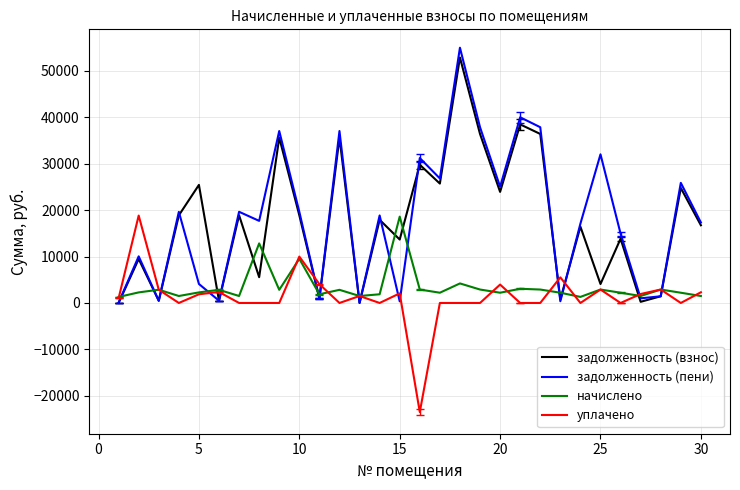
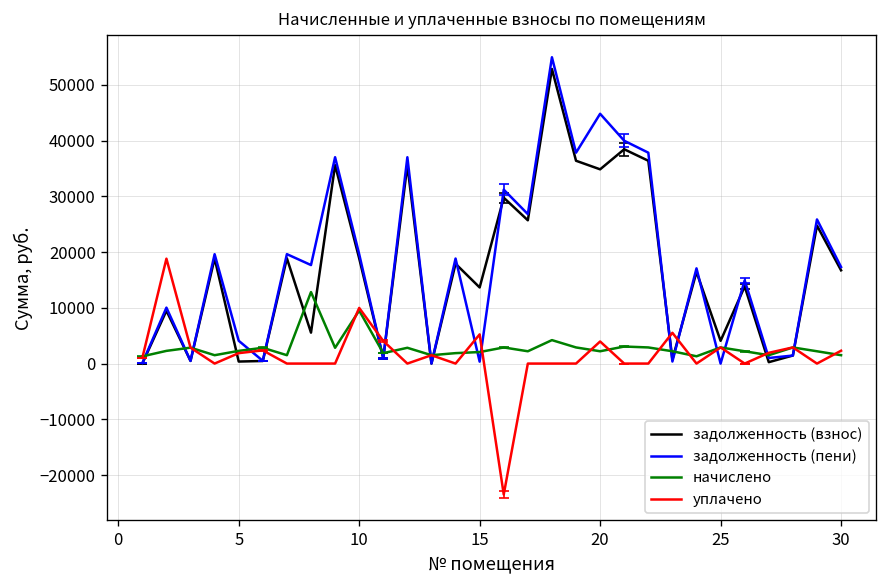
  {
    "задолженность (взнос)": {
-     "5": 25000,
+     "5": 0,
      "10": 19000,
      "15": 14000,
-     "20": 24000,
+     "20": 35000,
      "25": 4000,
      "30": 17000
    },
    "задолженность (пени)": {
      "5": 4000,
      "10": 20000,
      "15": 0,
-     "20": 25000,
-     "25": 32000,
+     "20": 45000,
+     "25": 0,
      "30": 17000
    },
    "начислено": {
-     "15": 19000,
+     "15": 2000,
      "20": 2000,
      "30": 2000
    },
    "уплачено": {
-     "15": 2000,
+     "15": 5000,
      "20": 4000,
      "30": 2000
    }
  }
